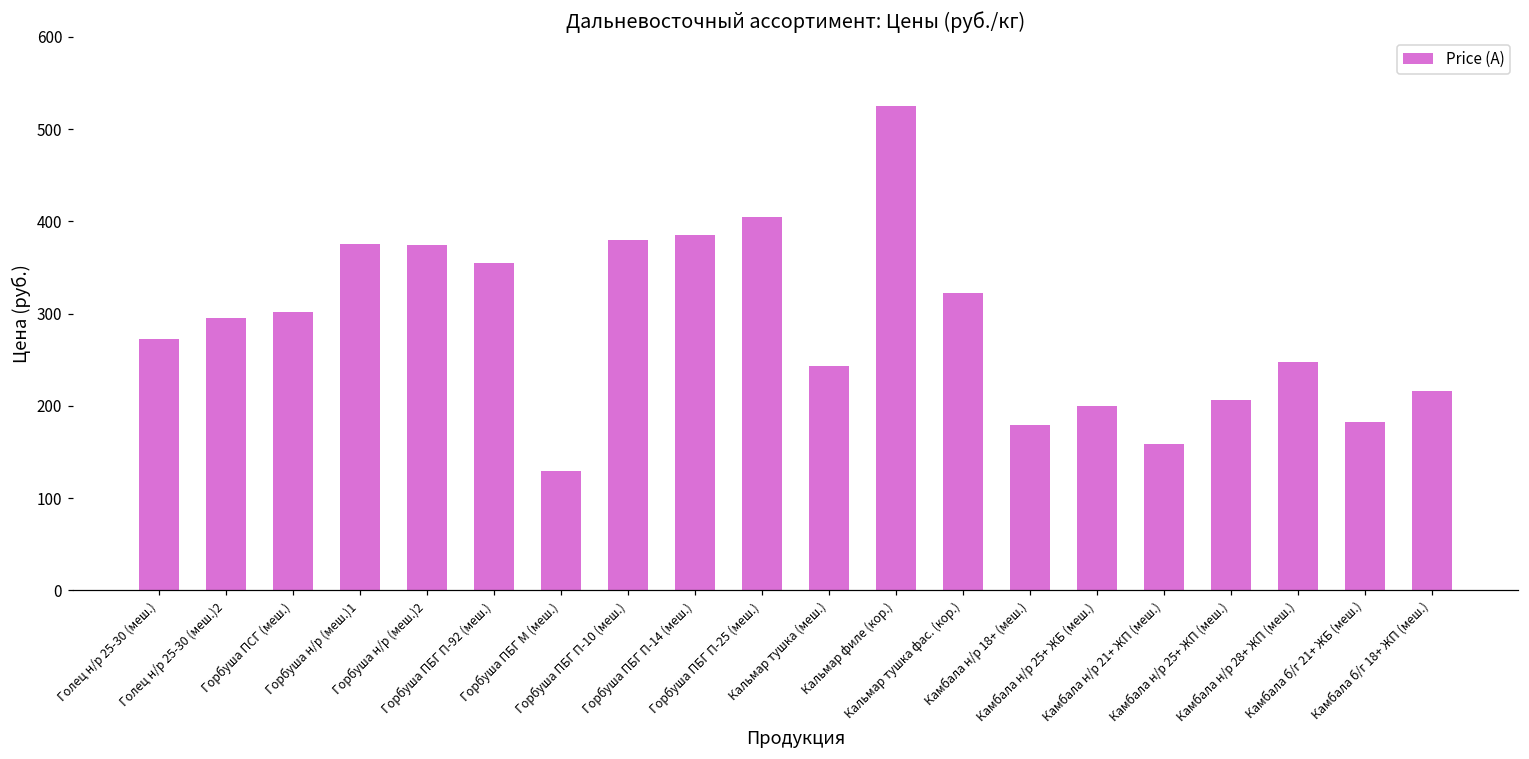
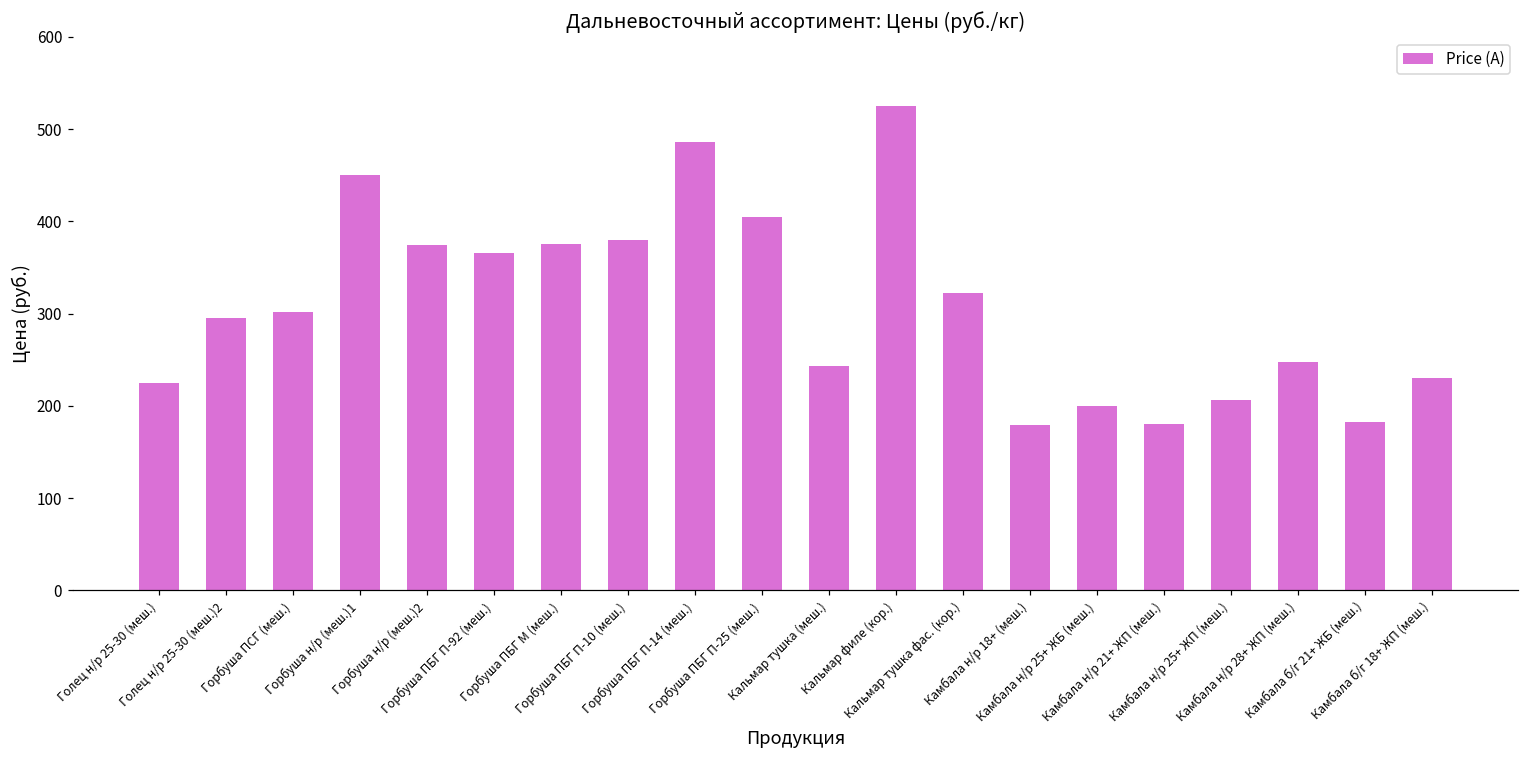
  {
-   "Голец н/р 25-30 (меш.)": 270,
+   "Голец н/р 25-30 (меш.)": 230,
    "Голец н/р 25-30 (меш.)2": 300,
    "Горбуша ПСГ (меш.)": 300,
-   "Горбуша н/р (меш.)1": 380,
+   "Горбуша н/р (меш.)1": 450,
    "Горбуша н/р (меш.)2": 370,
-   "Горбуша ПБГ П-92 (меш.)": 360,
-   "Горбуша ПБГ М (меш.)": 130,
+   "Горбуша ПБГ П-92 (меш.)": 370,
+   "Горбуша ПБГ М (меш.)": 380,
    "Горбуша ПБГ П-10 (меш.)": 380,
-   "Горбуша ПБГ П-14 (меш.)": 390,
+   "Горбуша ПБГ П-14 (меш.)": 490,
    "Горбуша ПБГ П-25 (меш.)": 410,
    "Кальмар тушка (меш.)": 240,
    "Кальмар филе (кор.)": 530,
    "Кальмар тушка фас. (кор.)": 320,
    "Камбала н/р 18+ (меш.)": 180,
    "Камбала н/р 25+ ЖБ (меш.)": 200,
-   "Камбала н/р 21+ ЖП (меш.)": 160,
+   "Камбала н/р 21+ ЖП (меш.)": 180,
    "Камбала н/р 25+ ЖП (меш.)": 210,
    "Камбала н/р 28+ ЖП (меш.)": 250,
    "Камбала б/г 21+ ЖБ (меш.)": 180,
-   "Камбала б/г 18+ ЖП (меш.)": 220
+   "Камбала б/г 18+ ЖП (меш.)": 230
  }
